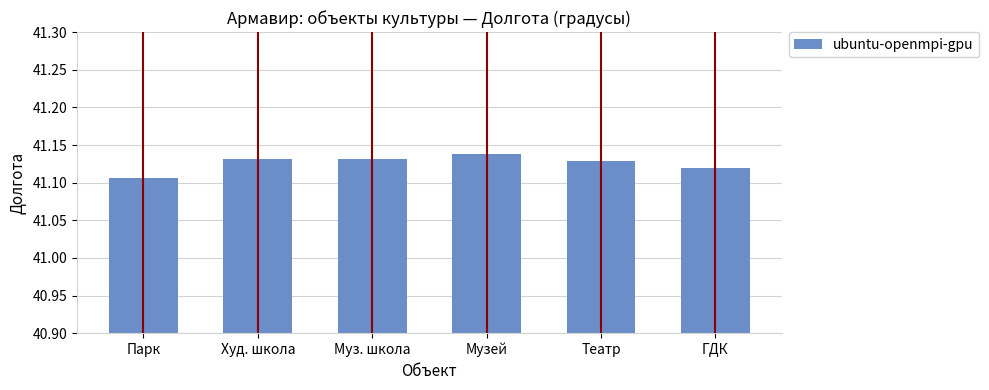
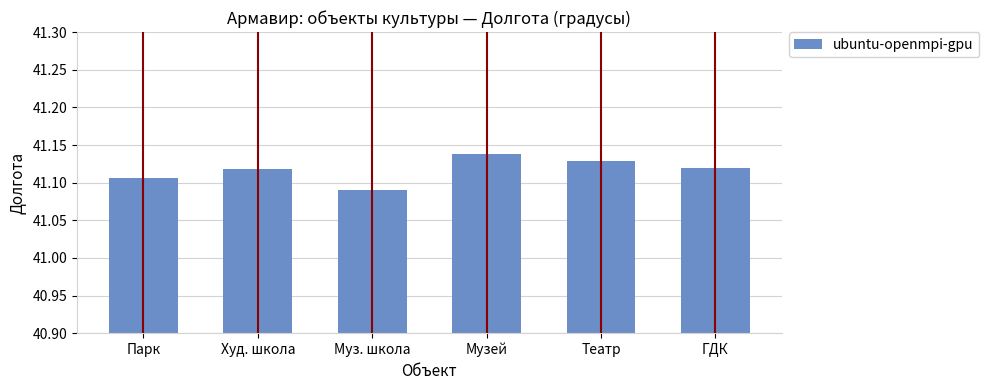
  {
    "Парк": 41.11,
-   "Худ. школа": 41.13,
-   "Муз. школа": 41.13,
+   "Худ. школа": 41.12,
+   "Муз. школа": 41.09,
    "Музей": 41.14,
    "Театр": 41.13,
    "ГДК": 41.12
  }
